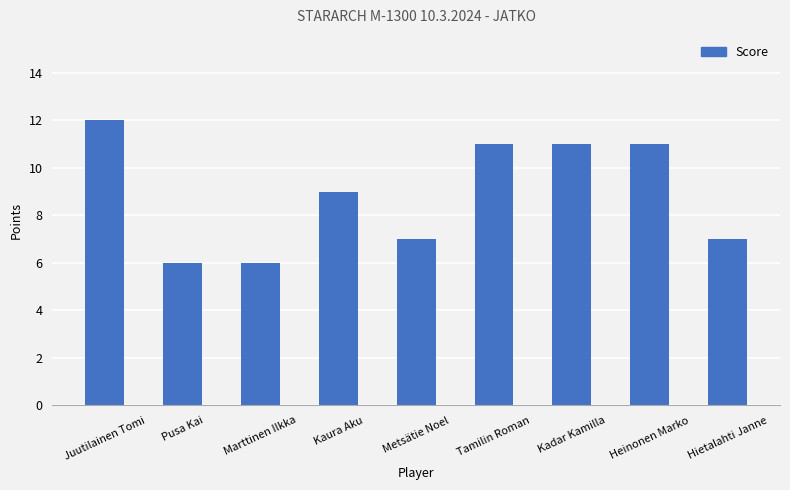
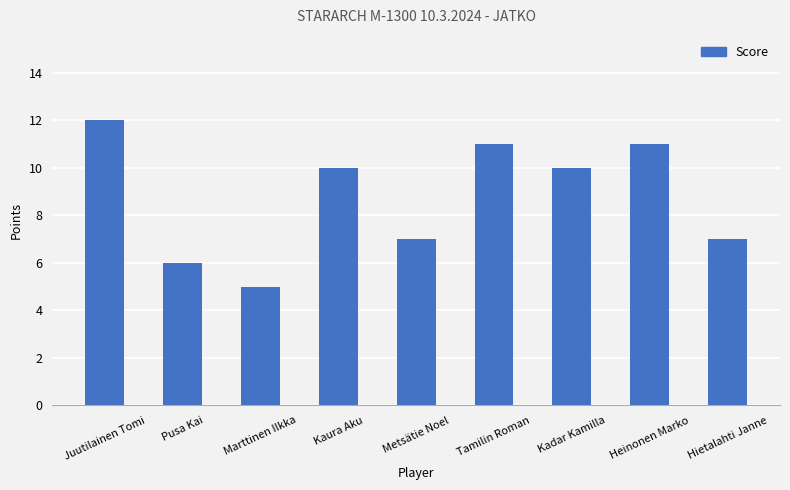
  {
    "Juutilainen Tomi": 12,
    "Pusa Kai": 6,
-   "Marttinen Ilkka": 6,
-   "Kaura Aku": 9,
+   "Marttinen Ilkka": 5,
+   "Kaura Aku": 10,
    "Metsätie Noel": 7,
    "Tamilin Roman": 11,
-   "Kadar Kamilla": 11,
+   "Kadar Kamilla": 10,
    "Heinonen Marko": 11,
    "Hietalahti Janne": 7
  }
